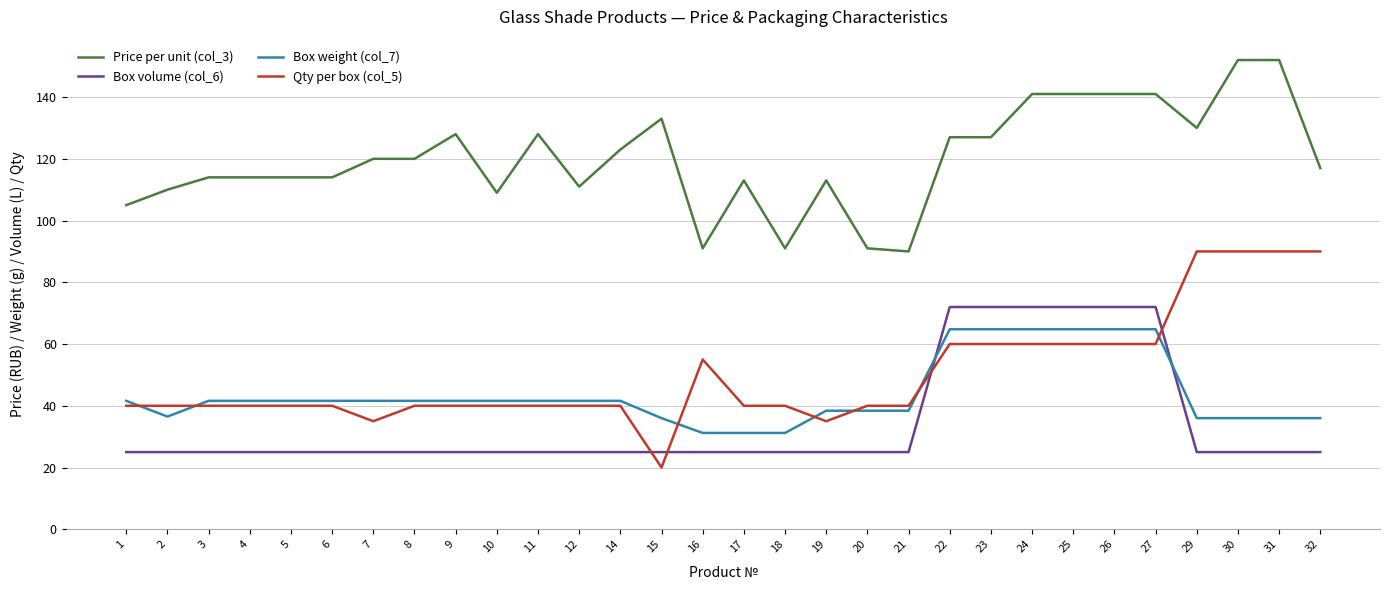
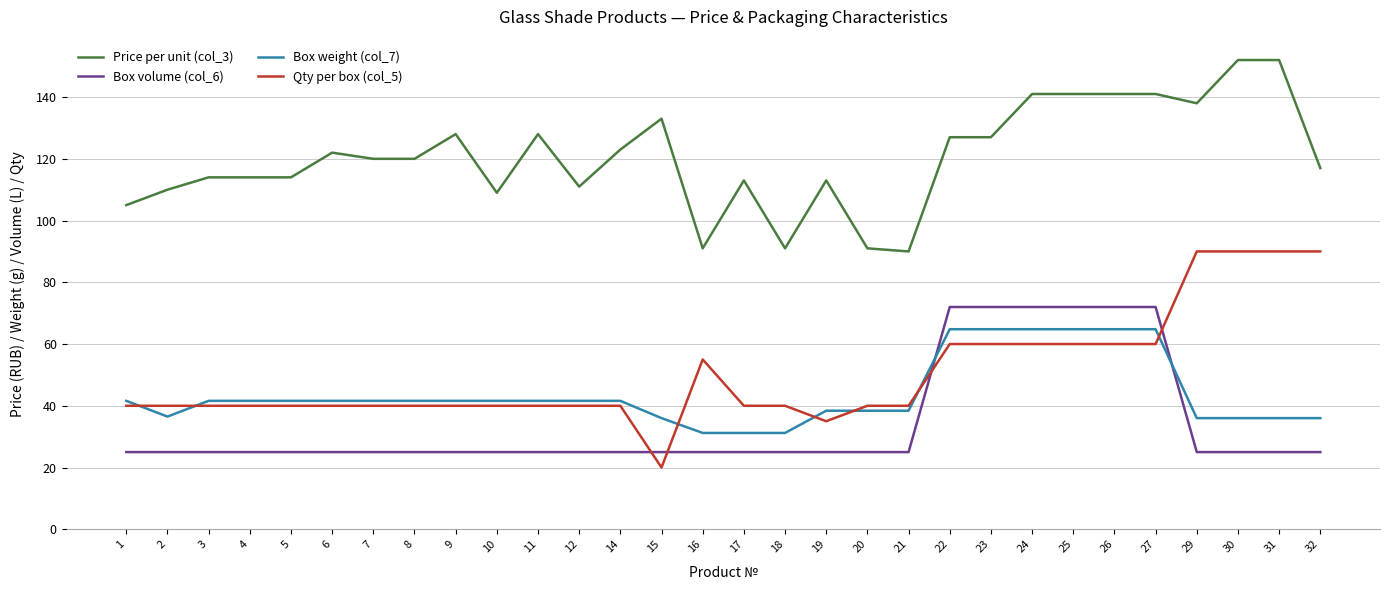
  {
    "Price per unit (col_3)": {
      "1": 105,
      "2": 110,
      "3": 114,
      "4": 114,
      "5": 114,
-     "6": 114,
+     "6": 122,
      "7": 120,
      "8": 120,
      "9": 128,
      "10": 109,
      "11": 128,
      "12": 111,
      "14": 123,
      "15": 133,
      "16": 91,
      "17": 113,
      "18": 91,
      "19": 113,
      "20": 91,
      "21": 90,
      "22": 127,
      "23": 127,
      "24": 141,
      "25": 141,
      "26": 141,
      "27": 141,
-     "29": 130,
+     "29": 138,
      "30": 152,
      "31": 152,
      "32": 117
    },
    "Box volume (col_6)": {
      "1": 25,
      "2": 25,
      "3": 25,
      "4": 25,
      "5": 25,
      "6": 25,
      "7": 25,
      "8": 25,
      "9": 25,
      "10": 25,
      "11": 25,
      "12": 25,
      "14": 25,
      "15": 25,
      "16": 25,
      "17": 25,
      "18": 25,
      "19": 25,
      "20": 25,
      "21": 25,
      "22": 72,
      "23": 72,
      "24": 72,
      "25": 72,
      "26": 72,
      "27": 72,
      "29": 25,
      "30": 25,
      "31": 25,
      "32": 25
    },
    "Box weight (col_7)": {
      "1": 42,
      "2": 37,
      "3": 42,
      "4": 42,
      "5": 42,
      "6": 42,
      "7": 42,
      "8": 42,
      "9": 42,
      "10": 42,
      "11": 42,
      "12": 42,
      "14": 42,
      "15": 36,
      "16": 31,
      "17": 31,
      "18": 31,
      "19": 38,
      "20": 38,
      "21": 38,
      "22": 65,
      "23": 65,
      "24": 65,
      "25": 65,
      "26": 65,
      "27": 65,
      "29": 36,
      "30": 36,
      "31": 36,
      "32": 36
    },
    "Qty per box (col_5)": {
      "1": 40,
      "2": 40,
      "3": 40,
      "4": 40,
      "5": 40,
      "6": 40,
-     "7": 35,
+     "7": 40,
      "8": 40,
      "9": 40,
      "10": 40,
      "11": 40,
      "12": 40,
      "14": 40,
      "15": 20,
      "16": 55,
      "17": 40,
      "18": 40,
      "19": 35,
      "20": 40,
      "21": 40,
      "22": 60,
      "23": 60,
      "24": 60,
      "25": 60,
      "26": 60,
      "27": 60,
      "29": 90,
      "30": 90,
      "31": 90,
      "32": 90
    }
  }
